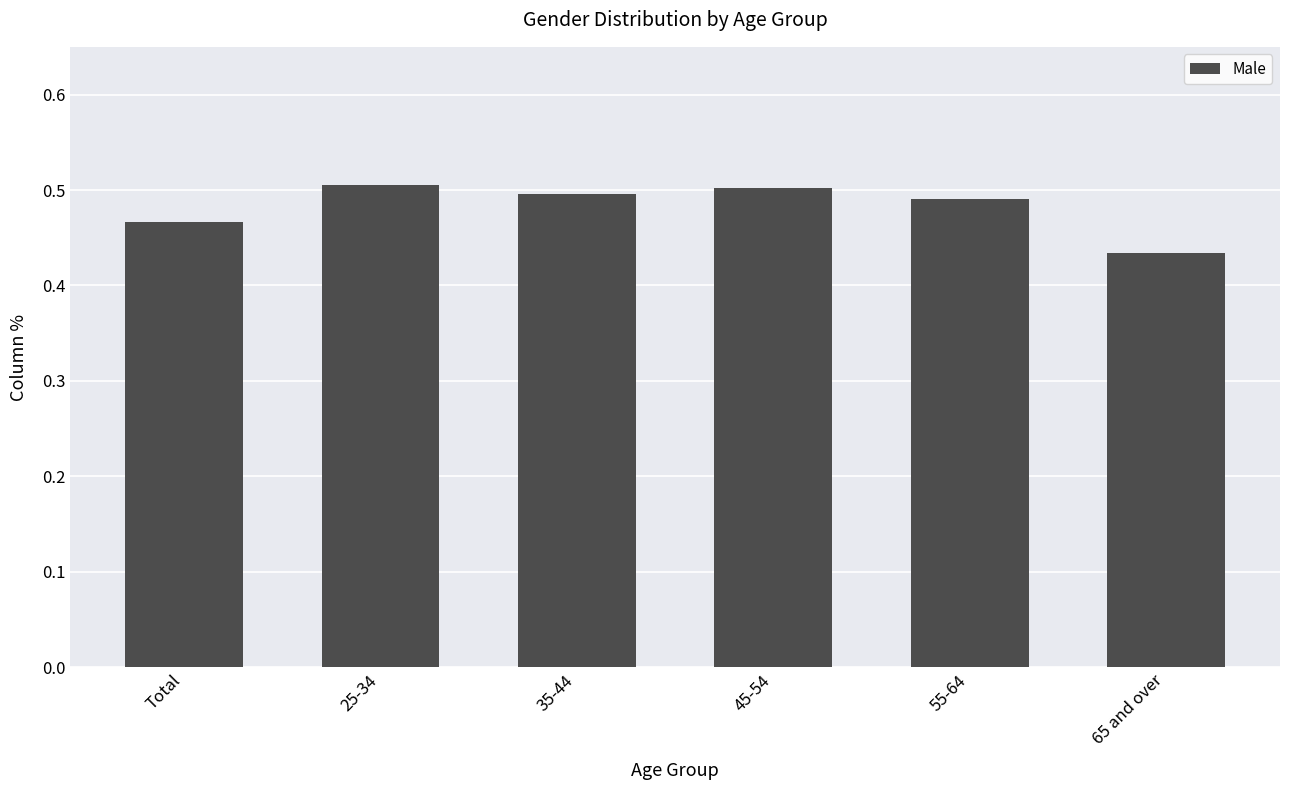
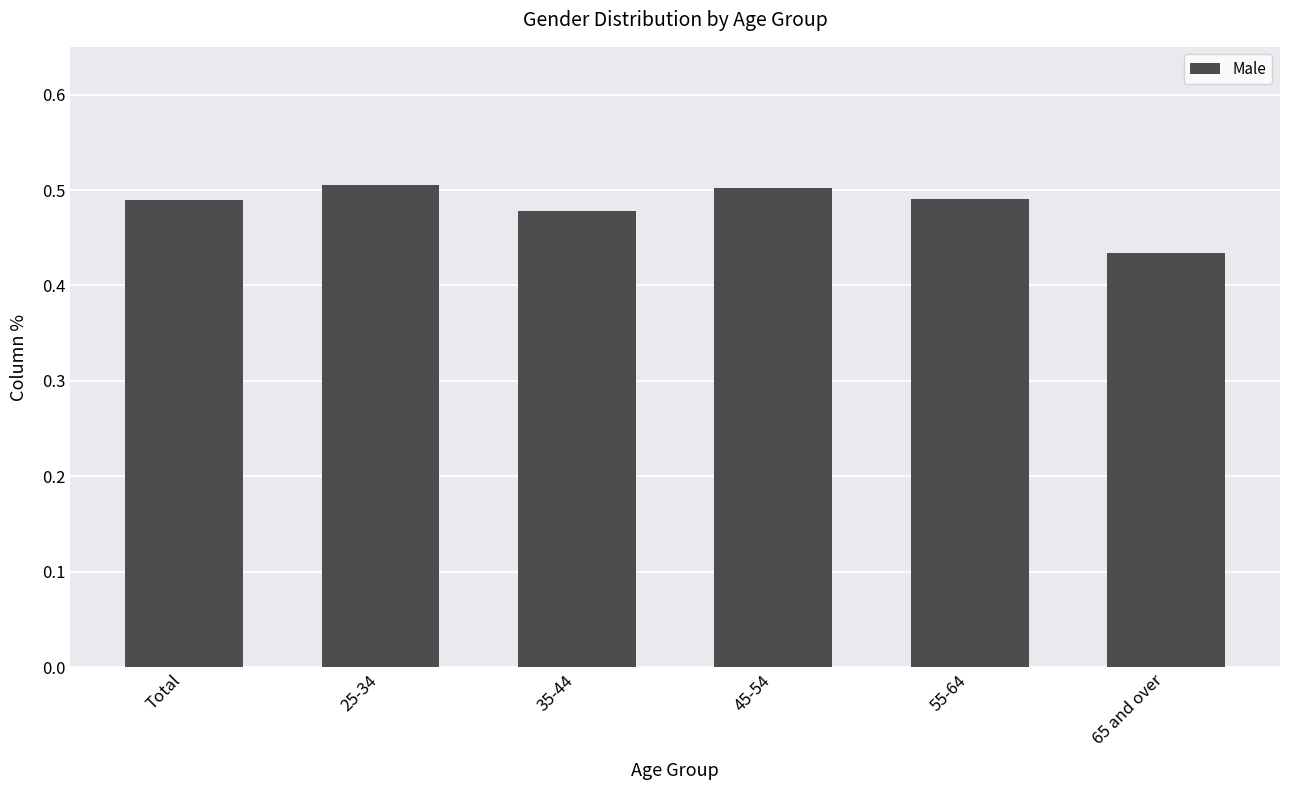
  {
-   "Total": 0.47,
+   "Total": 0.49,
    "25-34": 0.51,
-   "35-44": 0.50,
+   "35-44": 0.48,
    "45-54": 0.50,
    "55-64": 0.49,
    "65 and over": 0.43
  }
